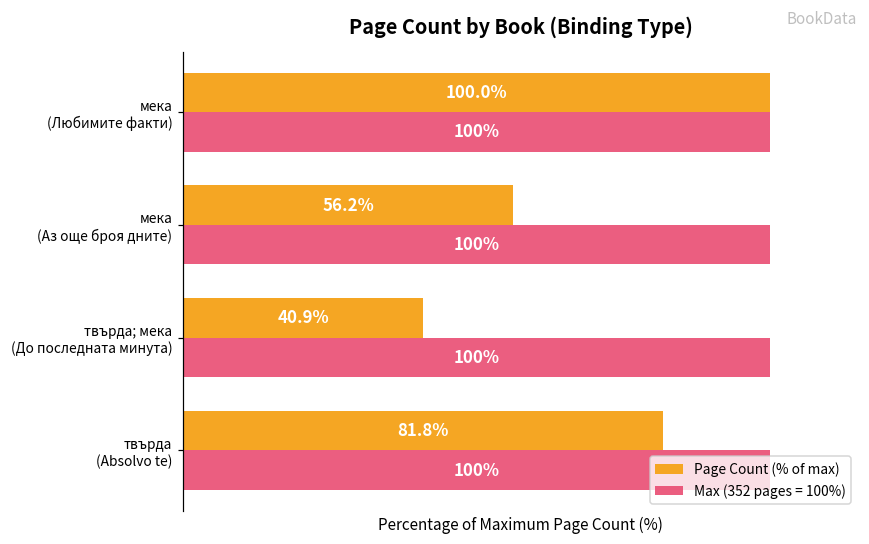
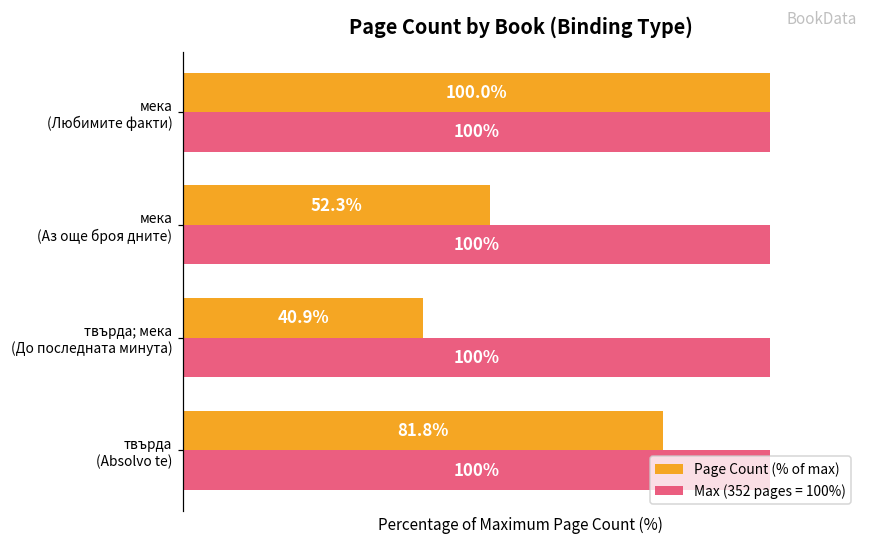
  {
    "Page Count (% of max)": {
      "мека (Любимите факти)": "100.0%",
-     "мека (Аз още броя дните)": "56.2%",
+     "мека (Аз още броя дните)": "52.3%",
      "твърда; мека (До последната минута)": "40.9%",
      "твърда (Absolvo te)": "81.8%"
    },
    "Max (352 pages = 100%)": {
      "мека (Любимите факти)": "100%",
      "мека (Аз още броя дните)": "100%",
      "твърда; мека (До последната минута)": "100%"
    }
  }
